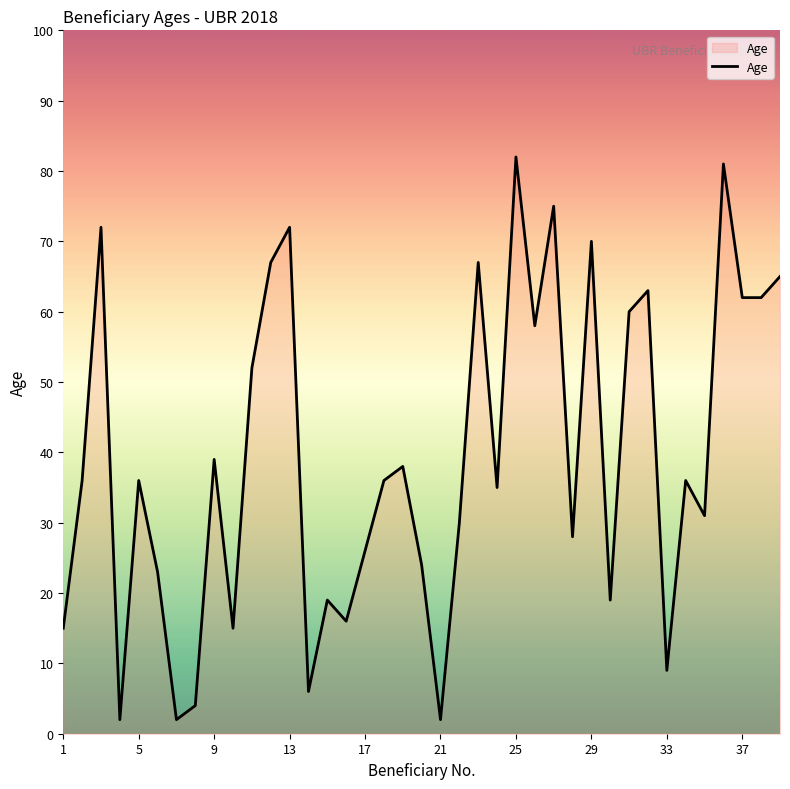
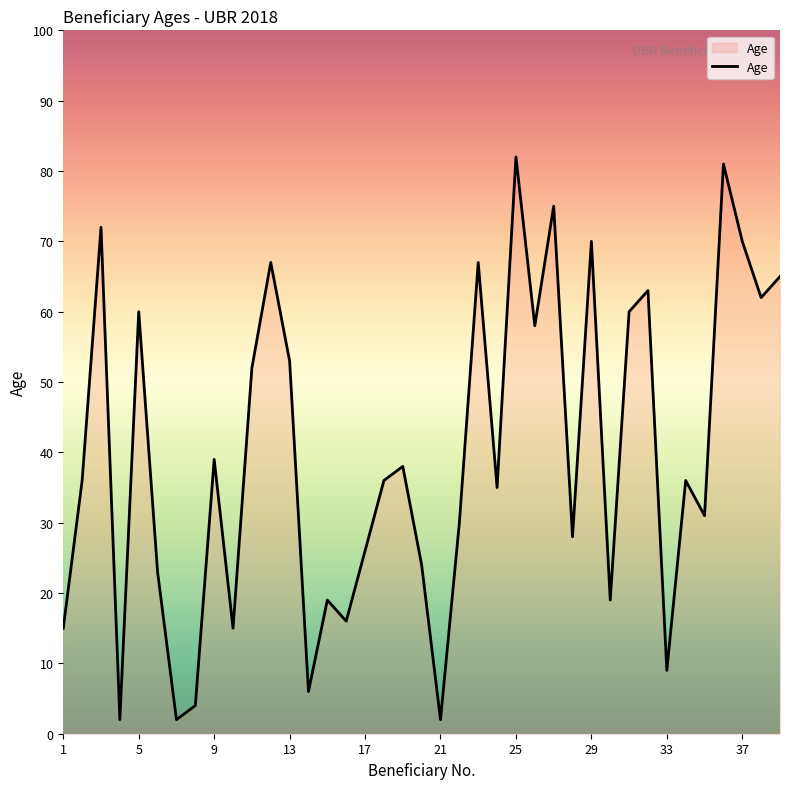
  {
    "1": 15,
-   "5": 36,
+   "5": 60,
    "9": 39,
-   "13": 72,
+   "13": 53,
    "17": 26,
    "21": 2,
    "25": 82,
    "29": 70,
    "33": 9,
-   "37": 62
+   "37": 70
  }
